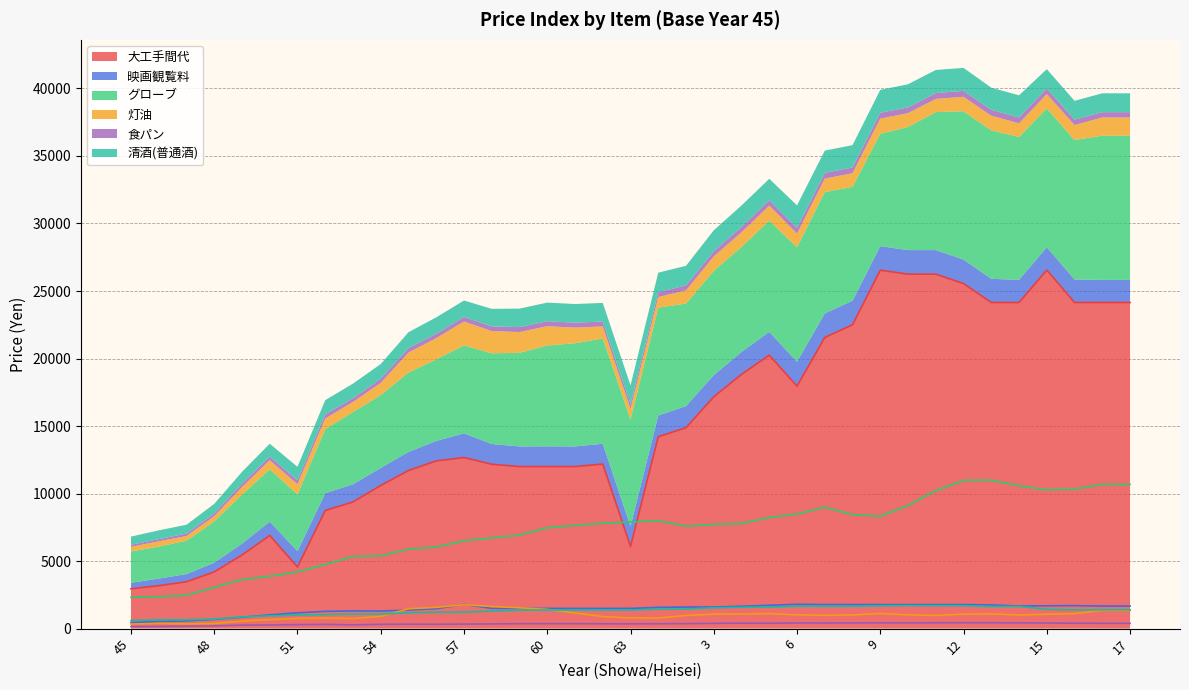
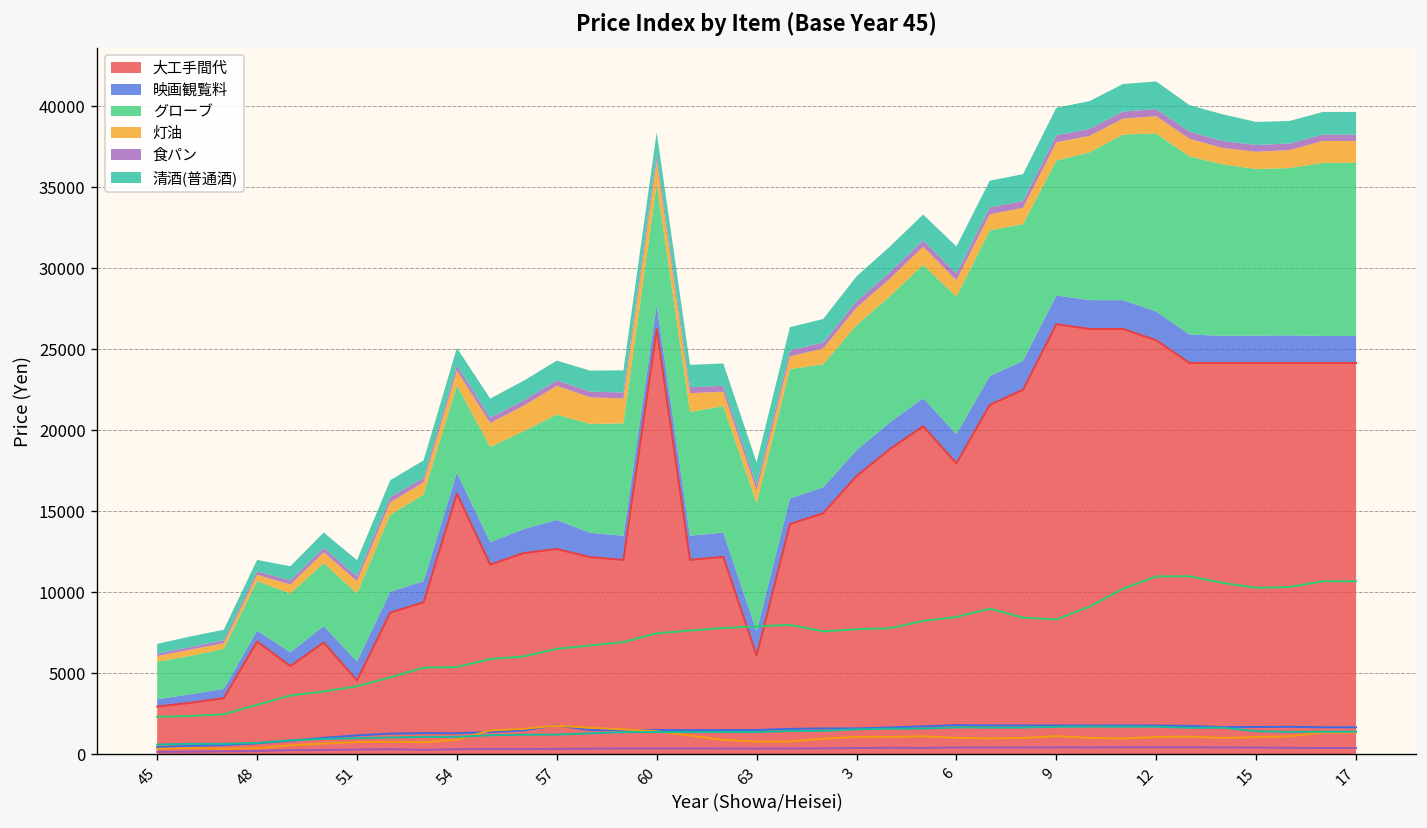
  {
    "大工手間代": {
      "45": 3000,
-     "48": 4200,
+     "48": 7000,
      "51": 4600,
-     "54": 10600,
+     "54": 16100,
      "57": 12700,
-     "60": 12000,
+     "60": 26200,
      "63": 6100,
      "3": 17200,
      "6": 18000,
      "9": 26500,
      "12": 25600,
-     "15": 26600
+     "15": 24200
    }
  }
